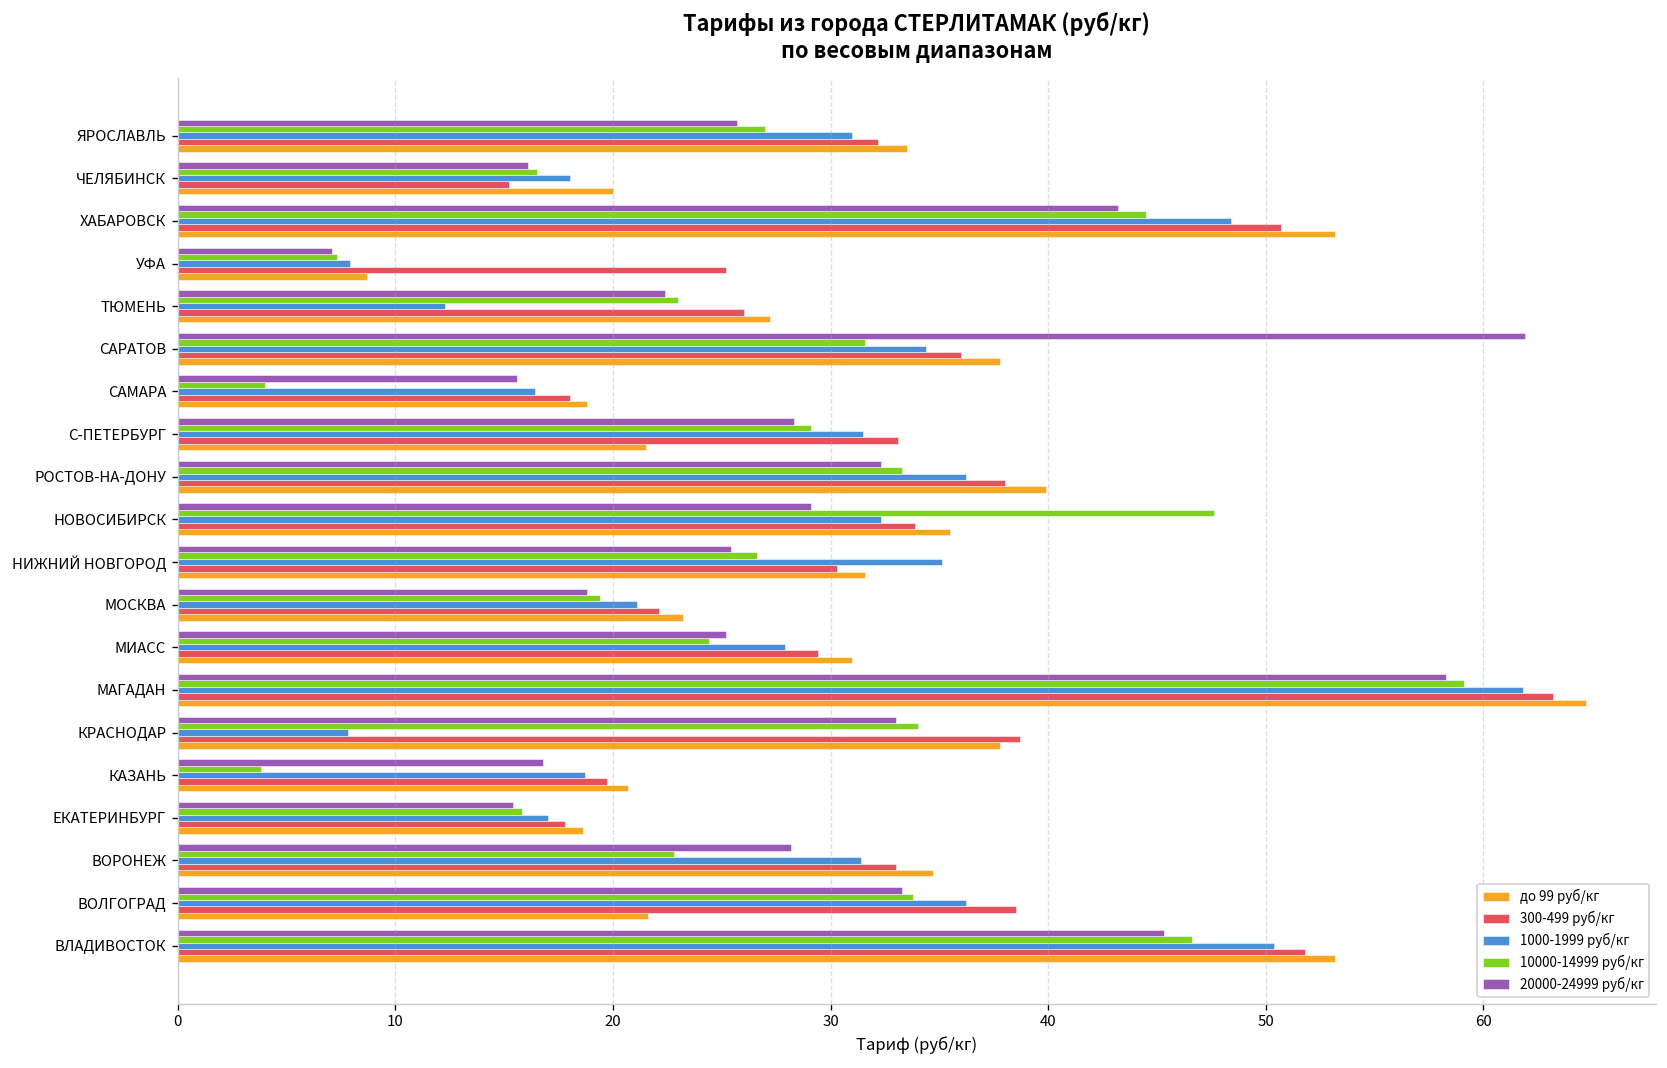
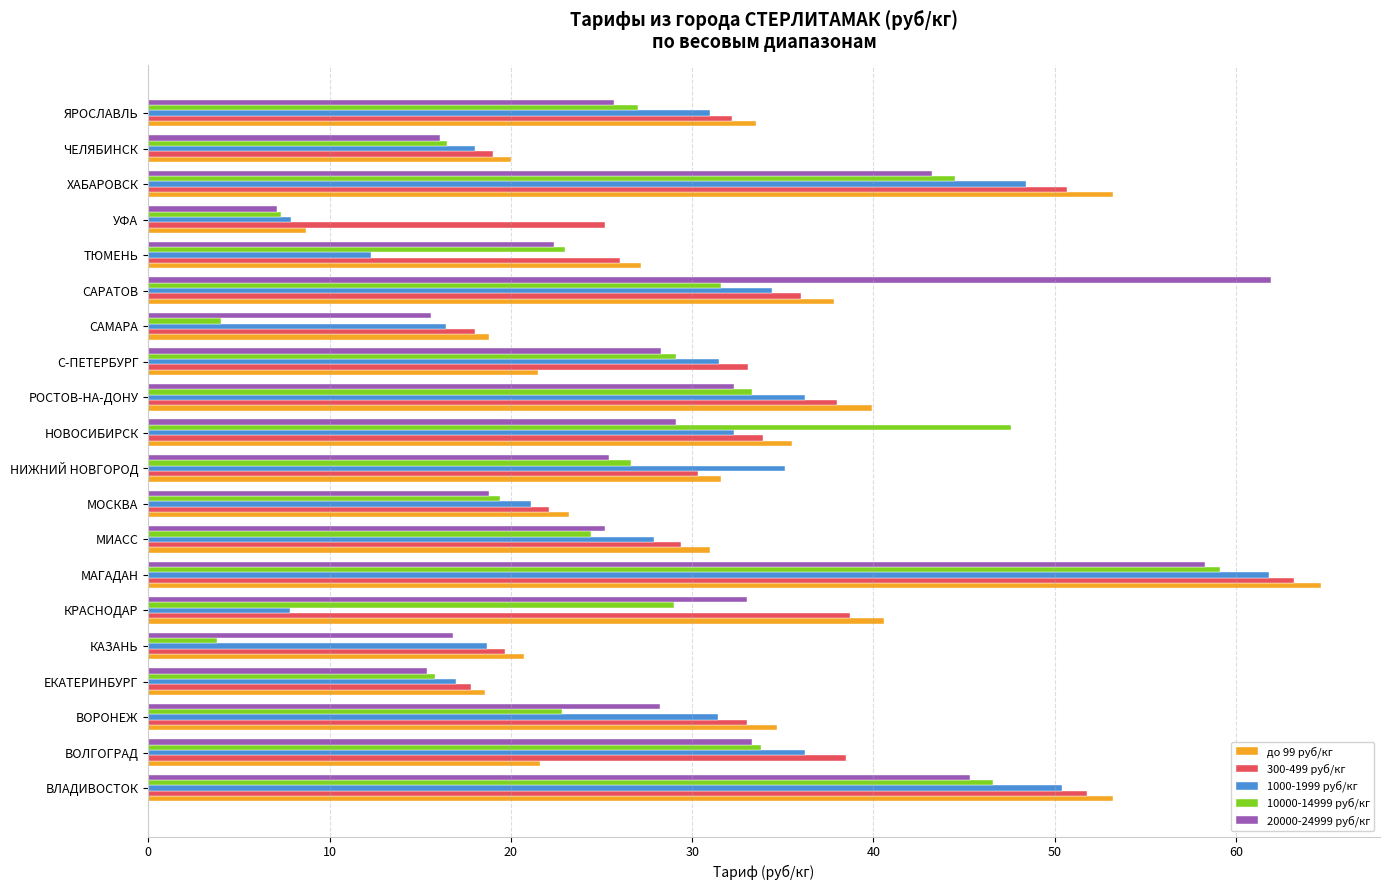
  {
    "до 99 руб/кг": {
      "ЯРОСЛАВЛЬ": 33.5,
      "ЧЕЛЯБИНСК": 20.0,
      "ХАБАРОВСК": 53.2,
      "УФА": 8.7,
      "ТЮМЕНЬ": 27.2,
      "САРАТОВ": 37.8,
      "САМАРА": 18.8,
      "С-ПЕТЕРБУРГ": 21.5,
      "РОСТОВ-НА-ДОНУ": 39.9,
      "НОВОСИБИРСК": 35.5,
      "НИЖНИЙ НОВГОРОД": 31.6,
      "МОСКВА": 23.2,
      "МИАСС": 31.0,
      "МАГАДАН": 64.7,
-     "КРАСНОДАР": 37.8,
+     "КРАСНОДАР": 40.6,
      "КАЗАНЬ": 20.7,
      "ЕКАТЕРИНБУРГ": 18.6,
      "ВОРОНЕЖ": 34.7,
      "ВОЛГОГРАД": 21.6,
      "ВЛАДИВОСТОК": 53.2
    },
    "300-499 руб/кг": {
      "ЯРОСЛАВЛЬ": 32.2,
-     "ЧЕЛЯБИНСК": 15.2,
+     "ЧЕЛЯБИНСК": 19.0,
      "ХАБАРОВСК": 50.7,
      "УФА": 25.2,
      "ТЮМЕНЬ": 26.0,
      "САРАТОВ": 36.0,
      "САМАРА": 18.0,
      "С-ПЕТЕРБУРГ": 33.1,
      "РОСТОВ-НА-ДОНУ": 38.0,
      "НОВОСИБИРСК": 33.9,
      "НИЖНИЙ НОВГОРОД": 30.3,
      "МОСКВА": 22.1,
      "МИАСС": 29.4,
      "МАГАДАН": 63.2,
      "КРАСНОДАР": 38.7,
      "КАЗАНЬ": 19.7,
      "ЕКАТЕРИНБУРГ": 17.8,
      "ВОРОНЕЖ": 33.0,
      "ВОЛГОГРАД": 38.5,
      "ВЛАДИВОСТОК": 51.8
    },
    "1000-1999 руб/кг": {
      "ЯРОСЛАВЛЬ": 31.0,
      "ЧЕЛЯБИНСК": 18.0,
      "ХАБАРОВСК": 48.4,
      "УФА": 7.9,
      "ТЮМЕНЬ": 12.3,
      "САРАТОВ": 34.4,
      "САМАРА": 16.4,
      "С-ПЕТЕРБУРГ": 31.5,
      "РОСТОВ-НА-ДОНУ": 36.2,
      "НОВОСИБИРСК": 32.3,
      "НИЖНИЙ НОВГОРОД": 35.1,
      "МОСКВА": 21.1,
      "МИАСС": 27.9,
      "МАГАДАН": 61.8,
      "КРАСНОДАР": 7.8,
      "КАЗАНЬ": 18.7,
      "ЕКАТЕРИНБУРГ": 17.0,
      "ВОРОНЕЖ": 31.4,
      "ВОЛГОГРАД": 36.2,
      "ВЛАДИВОСТОК": 50.4
    },
    "10000-14999 руб/кг": {
      "ЯРОСЛАВЛЬ": 27,
      "ЧЕЛЯБИНСК": 16.5,
      "ХАБАРОВСК": 44.5,
      "УФА": 7.3,
      "ТЮМЕНЬ": 23,
      "САРАТОВ": 31.6,
      "САМАРА": 4,
      "С-ПЕТЕРБУРГ": 29,
      "РОСТОВ-НА-ДОНУ": 33.3,
      "НОВОСИБИРСК": 47.6,
      "НИЖНИЙ НОВГОРОД": 26.6,
      "МОСКВА": 19.4,
      "МИАСС": 24.4,
      "МАГАДАН": 59,
-     "КРАСНОДАР": 34,
+     "КРАСНОДАР": 29,
      "КАЗАНЬ": 3.8,
      "ЕКАТЕРИНБУРГ": 15.8,
      "ВОРОНЕЖ": 22.8,
      "ВОЛГОГРАД": 33.8,
      "ВЛАДИВОСТОК": 46.6
    },
    "20000-24999 руб/кг": {
      "ЯРОСЛАВЛЬ": 25.7,
      "ЧЕЛЯБИНСК": 16.1,
      "ХАБАРОВСК": 43.2,
      "УФА": 7.1,
      "ТЮМЕНЬ": 22.4,
      "САРАТОВ": 61.9,
      "САМАРА": 15.6,
      "С-ПЕТЕРБУРГ": 28.3,
      "РОСТОВ-НА-ДОНУ": 32.3,
      "НОВОСИБИРСК": 29.1,
      "НИЖНИЙ НОВГОРОД": 25.4,
      "МОСКВА": 18.8,
      "МИАСС": 25.2,
      "МАГАДАН": 58.3,
      "КРАСНОДАР": 33.0,
      "КАЗАНЬ": 16.8,
      "ЕКАТЕРИНБУРГ": 15.4,
      "ВОРОНЕЖ": 28.2,
      "ВОЛГОГРАД": 33.3,
      "ВЛАДИВОСТОК": 45.3
    }
  }
